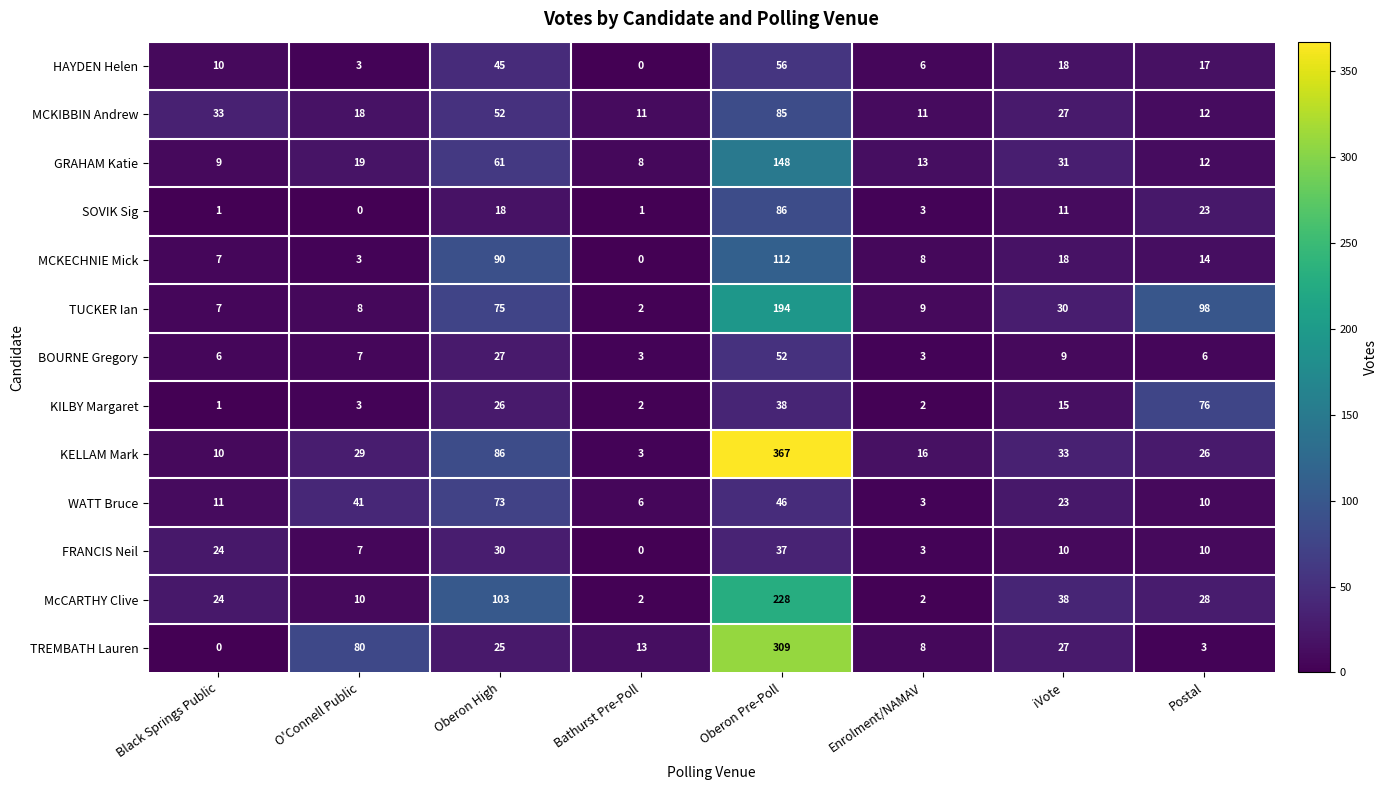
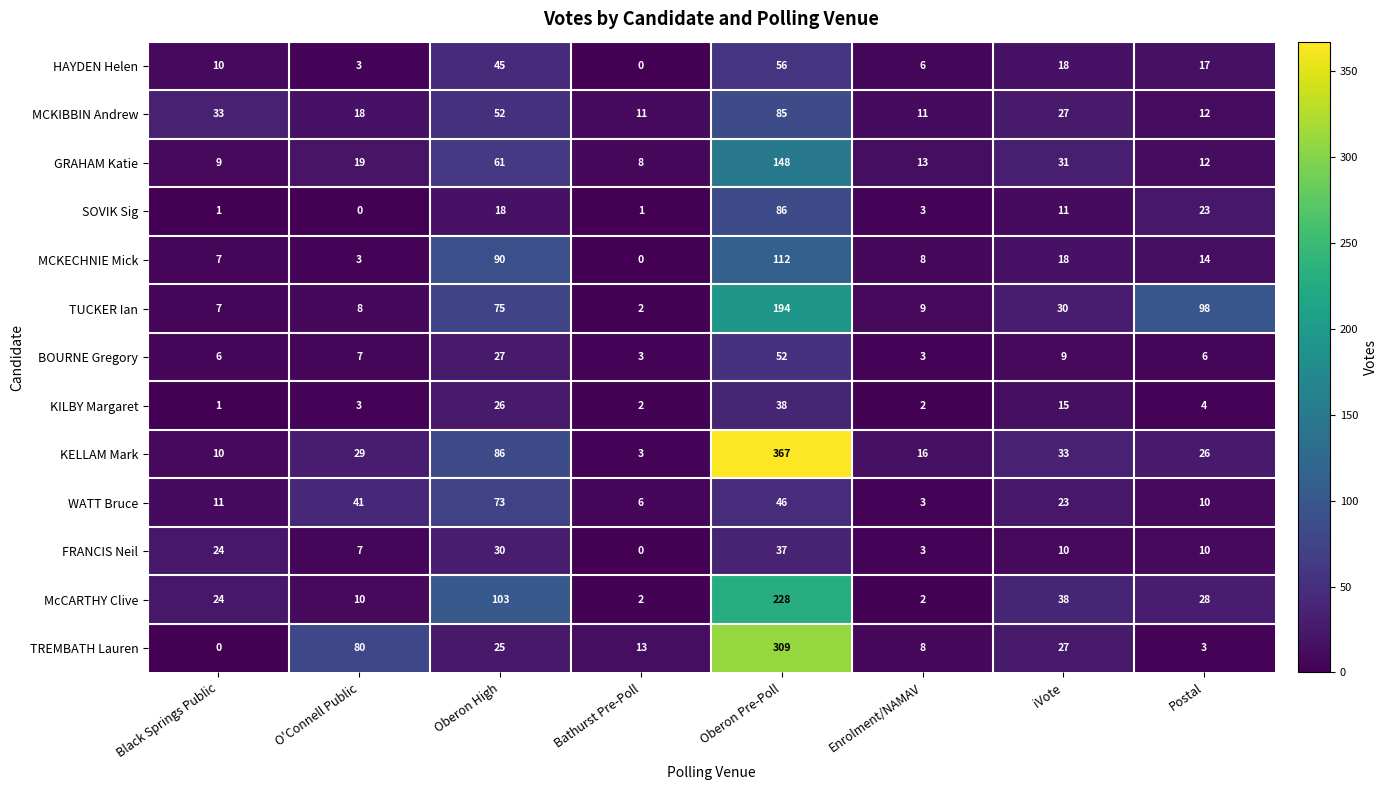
  {
    "HAYDEN Helen": {
      "Black Springs Public": 10,
      "O'Connell Public": 3,
      "Oberon High": 45,
      "Bathurst Pre-Poll": 0,
      "Oberon Pre-Poll": 56,
      "Enrolment/NAMAV": 6,
      "iVote": 18,
      "Postal": 17
    },
    "MCKIBBIN Andrew": {
      "Black Springs Public": 33,
      "O'Connell Public": 18,
      "Oberon High": 52,
      "Bathurst Pre-Poll": 11,
      "Oberon Pre-Poll": 85,
      "Enrolment/NAMAV": 11,
      "iVote": 27,
      "Postal": 12
    },
    "GRAHAM Katie": {
      "Black Springs Public": 9,
      "O'Connell Public": 19,
      "Oberon High": 61,
      "Bathurst Pre-Poll": 8,
      "Oberon Pre-Poll": 148,
      "Enrolment/NAMAV": 13,
      "iVote": 31,
      "Postal": 12
    },
    "SOVIK Sig": {
      "Black Springs Public": 1,
      "O'Connell Public": 0,
      "Oberon High": 18,
      "Bathurst Pre-Poll": 1,
      "Oberon Pre-Poll": 86,
      "Enrolment/NAMAV": 3,
      "iVote": 11,
      "Postal": 23
    },
    "MCKECHNIE Mick": {
      "Black Springs Public": 7,
      "O'Connell Public": 3,
      "Oberon High": 90,
      "Bathurst Pre-Poll": 0,
      "Oberon Pre-Poll": 112,
      "Enrolment/NAMAV": 8,
      "iVote": 18,
      "Postal": 14
    },
    "TUCKER Ian": {
      "Black Springs Public": 7,
      "O'Connell Public": 8,
      "Oberon High": 75,
      "Bathurst Pre-Poll": 2,
      "Oberon Pre-Poll": 194,
      "Enrolment/NAMAV": 9,
      "iVote": 30,
      "Postal": 98
    },
    "BOURNE Gregory": {
      "Black Springs Public": 6,
      "O'Connell Public": 7,
      "Oberon High": 27,
      "Bathurst Pre-Poll": 3,
      "Oberon Pre-Poll": 52,
      "Enrolment/NAMAV": 3,
      "iVote": 9,
      "Postal": 6
    },
    "KILBY Margaret": {
      "Black Springs Public": 1,
      "O'Connell Public": 3,
      "Oberon High": 26,
      "Bathurst Pre-Poll": 2,
      "Oberon Pre-Poll": 38,
      "Enrolment/NAMAV": 2,
      "iVote": 15,
-     "Postal": 76
+     "Postal": 4
    },
    "KELLAM Mark": {
      "Black Springs Public": 10,
      "O'Connell Public": 29,
      "Oberon High": 86,
      "Bathurst Pre-Poll": 3,
      "Oberon Pre-Poll": 367,
      "Enrolment/NAMAV": 16,
      "iVote": 33,
      "Postal": 26
    },
    "WATT Bruce": {
      "Black Springs Public": 11,
      "O'Connell Public": 41,
      "Oberon High": 73,
      "Bathurst Pre-Poll": 6,
      "Oberon Pre-Poll": 46,
      "Enrolment/NAMAV": 3,
      "iVote": 23,
      "Postal": 10
    },
    "FRANCIS Neil": {
      "Black Springs Public": 24,
      "O'Connell Public": 7,
      "Oberon High": 30,
      "Bathurst Pre-Poll": 0,
      "Oberon Pre-Poll": 37,
      "Enrolment/NAMAV": 3,
      "iVote": 10,
      "Postal": 10
    },
    "McCARTHY Clive": {
      "Black Springs Public": 24,
      "O'Connell Public": 10,
      "Oberon High": 103,
      "Bathurst Pre-Poll": 2,
      "Oberon Pre-Poll": 228,
      "Enrolment/NAMAV": 2,
      "iVote": 38,
      "Postal": 28
    },
    "TREMBATH Lauren": {
      "Black Springs Public": 0,
      "O'Connell Public": 80,
      "Oberon High": 25,
      "Bathurst Pre-Poll": 13,
      "Oberon Pre-Poll": 309,
      "Enrolment/NAMAV": 8,
      "iVote": 27,
      "Postal": 3
    }
  }
